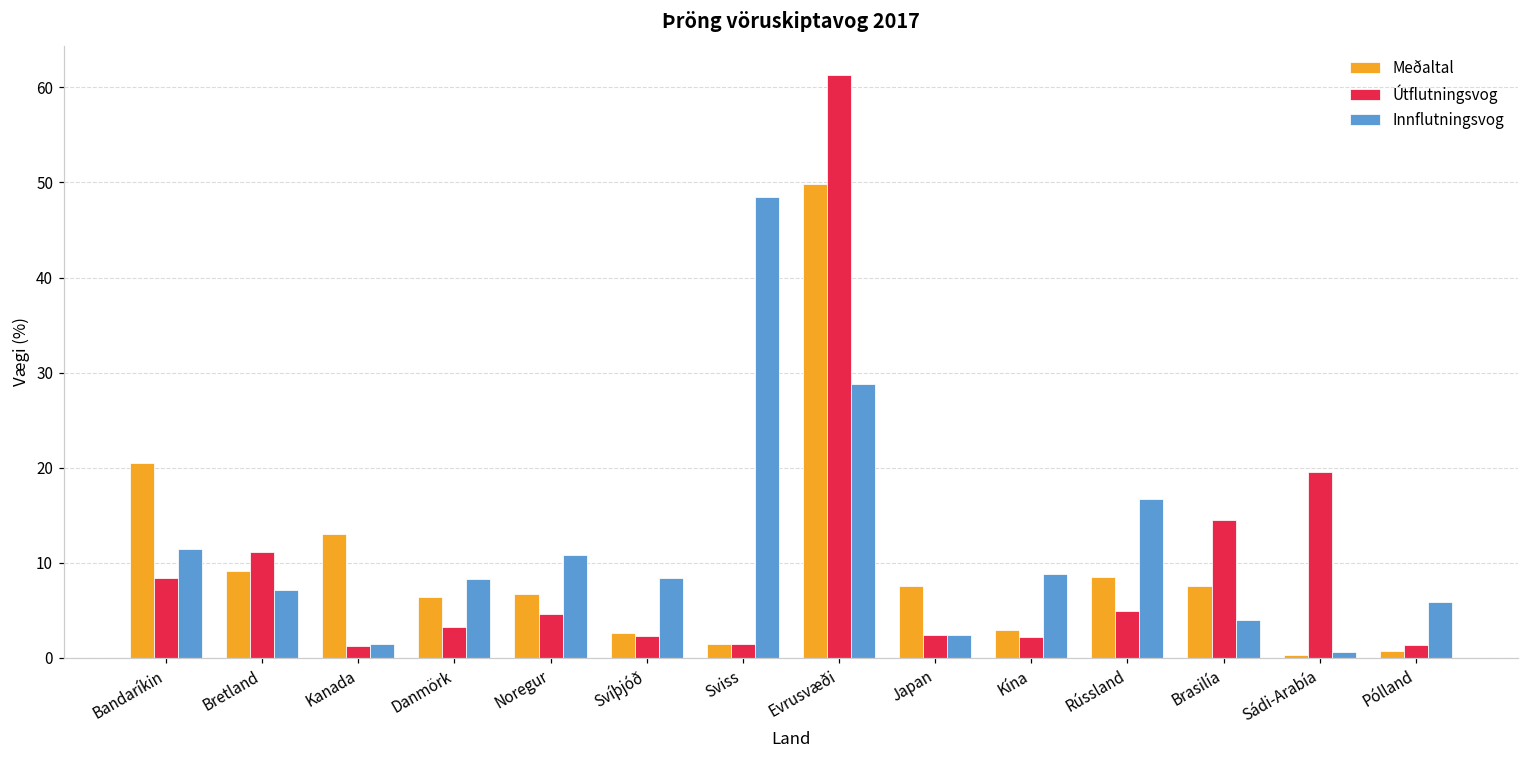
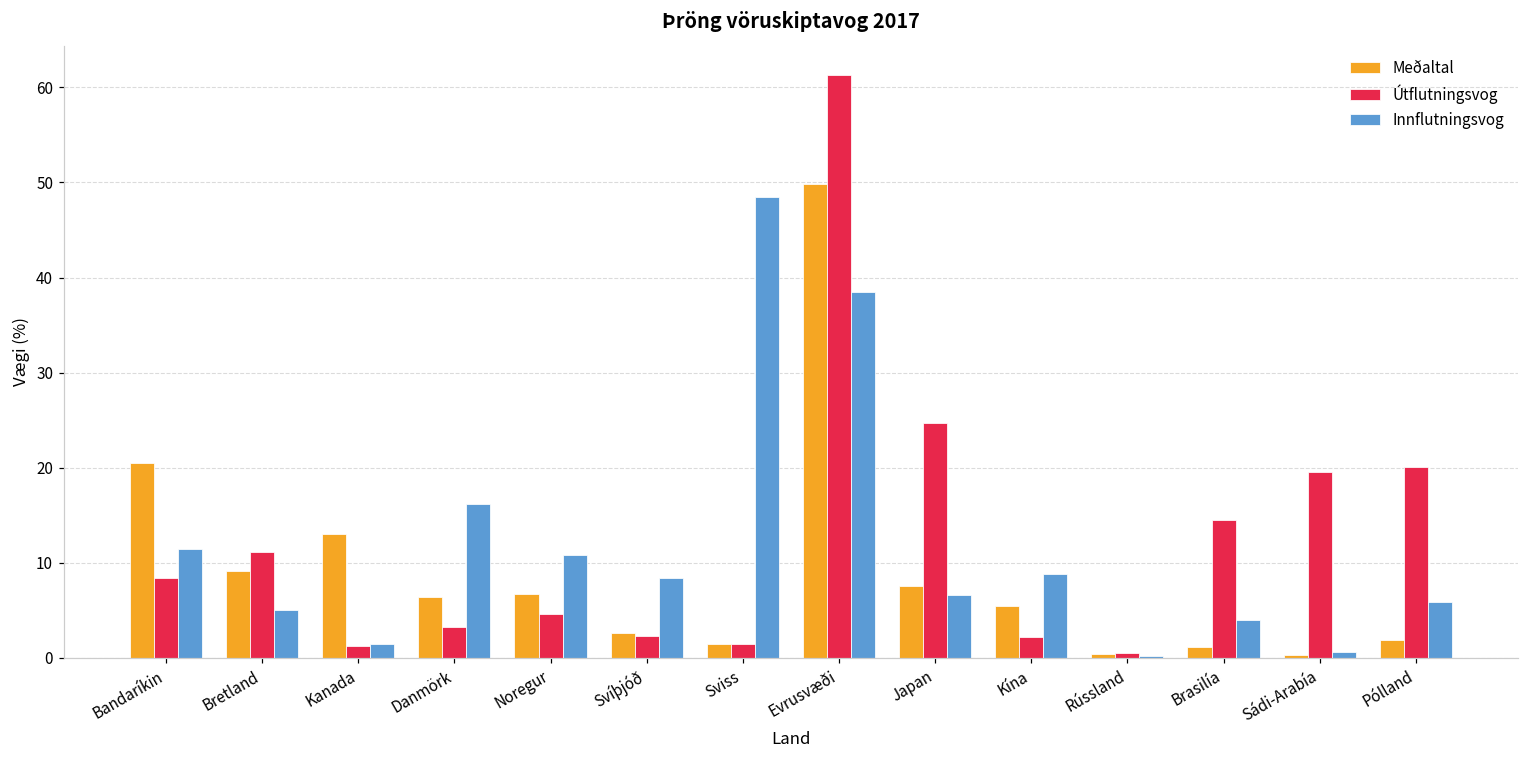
  {
    "Meðaltal": {
      "Bandaríkin": 20,
      "Bretland": 9,
      "Kanada": 13,
      "Danmörk": 6,
      "Noregur": 7,
      "Svíþjóð": 3,
      "Sviss": 1,
      "Evrusvæði": 50,
      "Japan": 8,
-     "Kína": 3,
-     "Rússland": 9,
-     "Brasilía": 8,
+     "Kína": 5,
+     "Rússland": 0,
+     "Brasilía": 1,
      "Sádi-Arabía": 0,
-     "Pólland": 1
+     "Pólland": 2
    },
    "Útflutningsvog": {
      "Bandaríkin": 8,
      "Bretland": 11,
      "Kanada": 1,
      "Danmörk": 3,
      "Noregur": 5,
      "Svíþjóð": 2,
      "Sviss": 1,
      "Evrusvæði": 61,
-     "Japan": 2,
+     "Japan": 25,
      "Kína": 2,
-     "Rússland": 5,
+     "Rússland": 1,
      "Brasilía": 14,
      "Sádi-Arabía": 20,
-     "Pólland": 1
+     "Pólland": 20
    },
    "Innflutningsvog": {
      "Bandaríkin": 11,
-     "Bretland": 7,
+     "Bretland": 5,
      "Kanada": 1,
-     "Danmörk": 8,
+     "Danmörk": 16,
      "Noregur": 11,
      "Svíþjóð": 8,
      "Sviss": 48,
-     "Evrusvæði": 29,
-     "Japan": 2,
+     "Evrusvæði": 38,
+     "Japan": 7,
      "Kína": 9,
-     "Rússland": 17,
+     "Rússland": 0,
      "Brasilía": 4,
      "Sádi-Arabía": 1,
      "Pólland": 6
    }
  }
